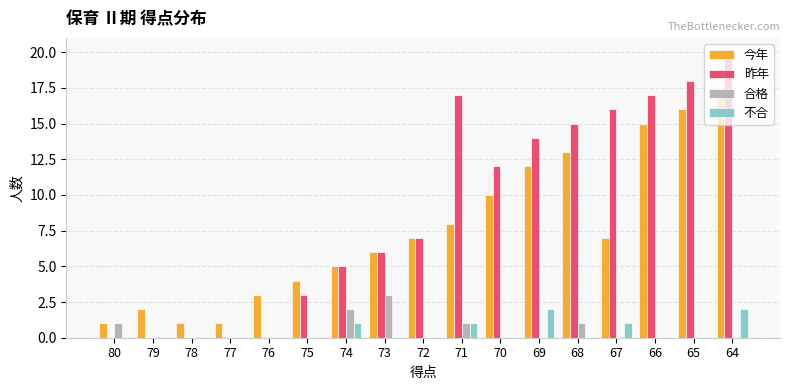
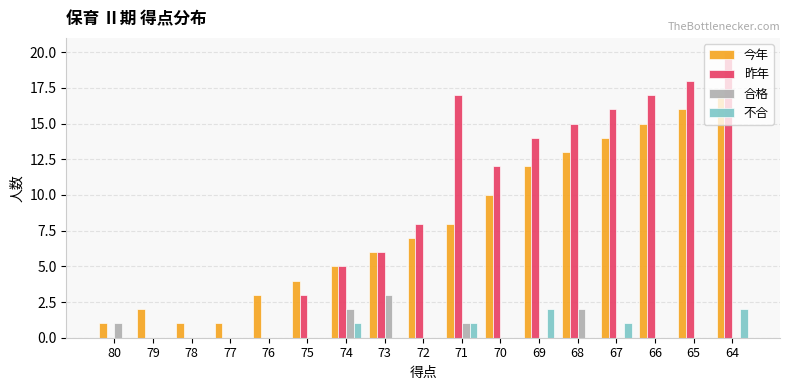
  {
    "今年": {
      "80": 1,
      "79": 2,
      "78": 1,
      "77": 1,
      "76": 3,
      "75": 4,
      "74": 5,
      "73": 6,
      "72": 7,
      "71": 8,
      "70": 10,
      "69": 12,
      "68": 13,
-     "67": 7,
+     "67": 14,
      "66": 15,
      "65": 16
    },
    "昨年": {
      "80": 0,
      "79": 0,
      "78": 0,
      "77": 0,
      "76": 0,
      "75": 3,
      "74": 5,
      "73": 6,
-     "72": 7,
+     "72": 8,
      "71": 17,
      "70": 12,
      "69": 14,
      "68": 15,
      "67": 16,
      "66": 17,
      "65": 18
    },
    "合格": {
      "80": 1,
      "79": 0,
      "78": 0,
      "77": 0,
      "76": 0,
      "75": 0,
      "74": 2,
      "73": 3,
      "72": 0,
      "71": 1,
      "70": 0,
      "69": 0,
-     "68": 1,
+     "68": 2,
      "67": 0,
      "66": 0,
      "65": 0,
      "64": 0
    },
    "不合": {
      "80": 0,
      "79": 0,
      "78": 0,
      "77": 0,
      "76": 0,
      "75": 0,
      "74": 1,
      "73": 0,
      "72": 0,
      "71": 1,
      "70": 0,
      "69": 2,
      "68": 0,
      "67": 1,
      "66": 0,
      "65": 0,
      "64": 2
    }
  }
